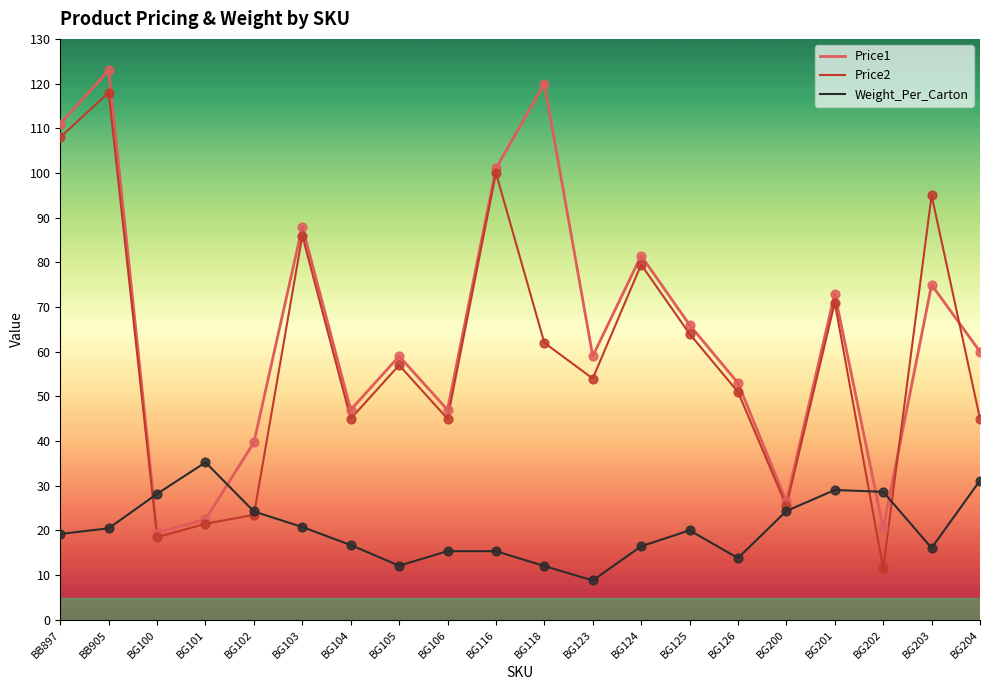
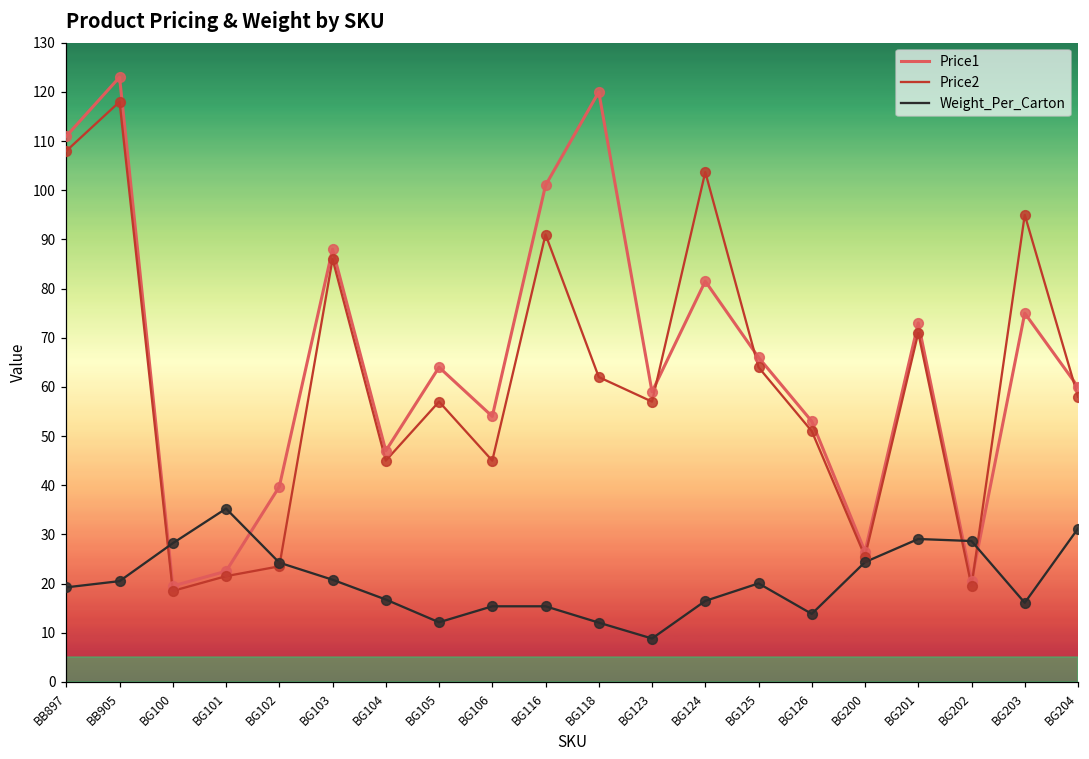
  {
    "Price1": {
      "BB897": 111,
      "BB905": 123,
      "BG100": 20,
      "BG101": 23,
      "BG102": 40,
      "BG103": 88,
      "BG104": 47,
-     "BG105": 59,
-     "BG106": 47,
+     "BG105": 64,
+     "BG106": 54,
      "BG116": 101,
      "BG118": 120,
      "BG123": 59,
      "BG124": 82,
      "BG125": 66,
      "BG126": 53,
      "BG200": 27,
      "BG201": 73,
      "BG202": 21,
      "BG203": 75,
      "BG204": 60
    },
    "Price2": {
      "BB897": 108,
      "BB905": 118,
      "BG100": 19,
      "BG101": 22,
      "BG102": 24,
      "BG103": 86,
      "BG104": 45,
      "BG105": 57,
      "BG106": 45,
-     "BG116": 100,
+     "BG116": 91,
      "BG118": 62,
-     "BG123": 54,
-     "BG124": 80,
+     "BG123": 57,
+     "BG124": 104,
      "BG125": 64,
      "BG126": 51,
      "BG200": 26,
      "BG201": 71,
-     "BG202": 12,
+     "BG202": 20,
      "BG203": 95,
-     "BG204": 45
+     "BG204": 58
    },
    "Weight_Per_Carton": {
      "BB897": 19,
      "BB905": 20,
      "BG100": 28,
      "BG101": 35,
      "BG102": 24,
      "BG103": 21,
      "BG104": 17,
      "BG105": 12,
      "BG106": 15,
      "BG116": 15,
      "BG118": 12,
      "BG123": 9,
      "BG124": 16,
      "BG125": 20,
      "BG126": 14,
      "BG200": 24,
      "BG201": 29,
      "BG202": 29,
      "BG203": 16,
      "BG204": 31
    }
  }
